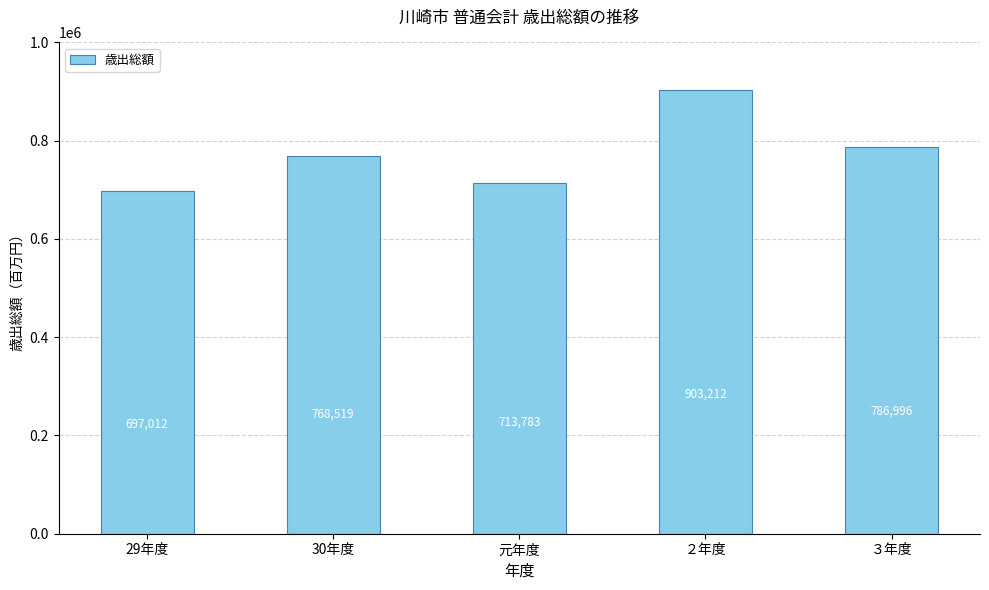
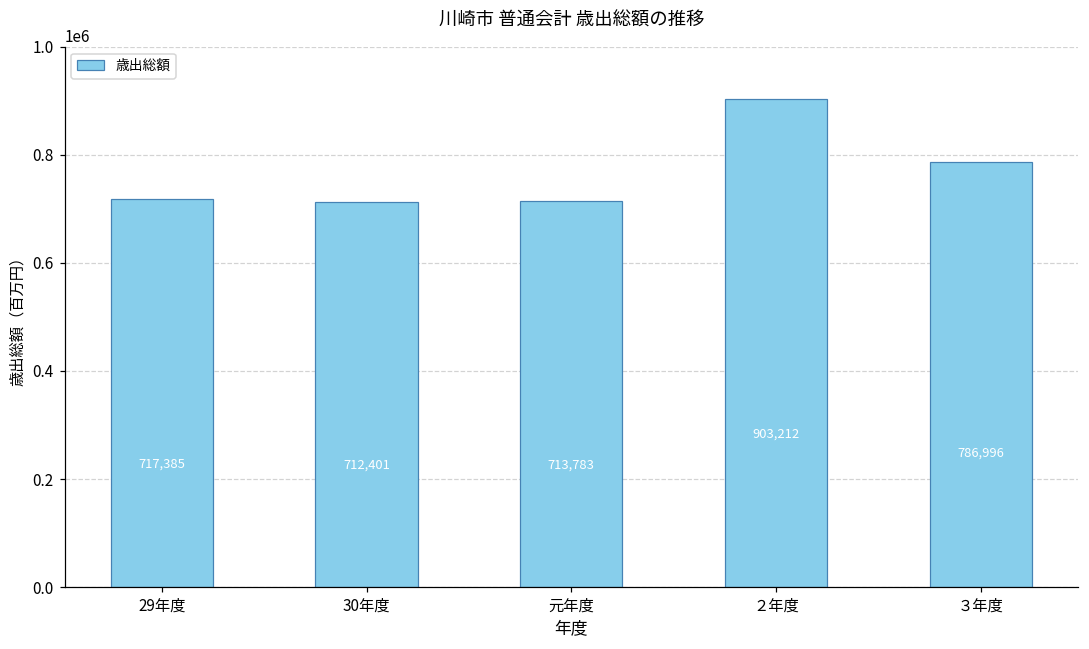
  {
-   "29年度": "697,012",
-   "30年度": "768,519",
+   "29年度": "717,385",
+   "30年度": "712,401",
    "元年度": "713,783",
    "２年度": "903,212",
    "３年度": "786,996"
  }
